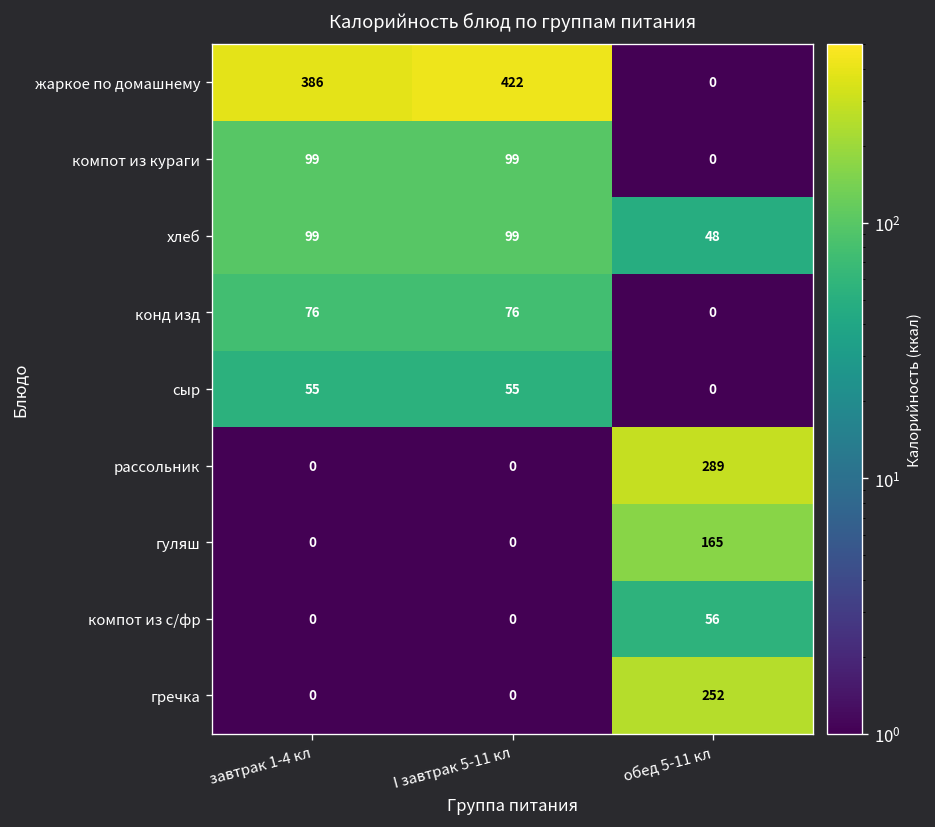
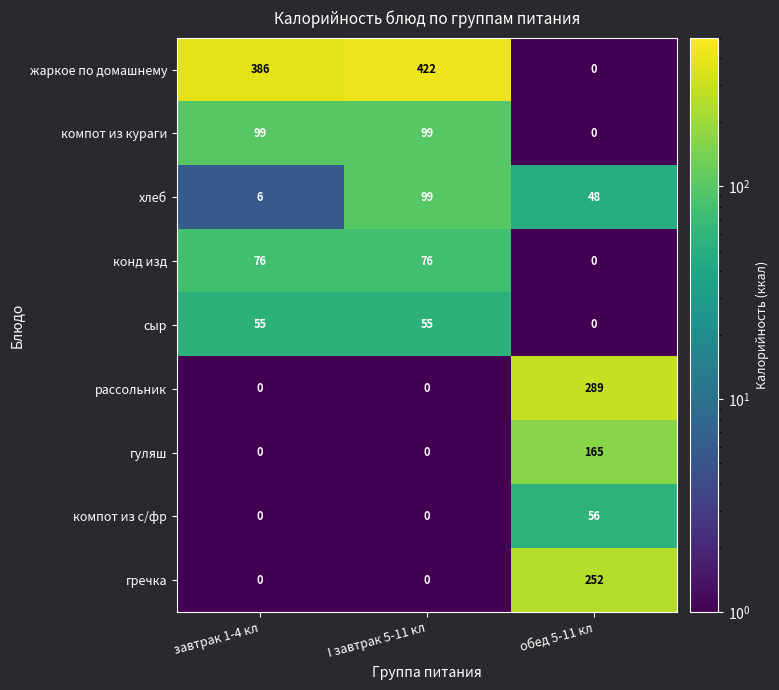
  {
    "жаркое по домашнему": {
      "завтрак 1-4 кл": 386,
      "I завтрак 5-11 кл": 422,
      "обед 5-11 кл": 0
    },
    "компот из кураги": {
      "завтрак 1-4 кл": 99,
      "I завтрак 5-11 кл": 99,
      "обед 5-11 кл": 0
    },
    "хлеб": {
-     "завтрак 1-4 кл": 99,
+     "завтрак 1-4 кл": 6,
      "I завтрак 5-11 кл": 99,
      "обед 5-11 кл": 48
    },
    "конд изд": {
      "завтрак 1-4 кл": 76,
      "I завтрак 5-11 кл": 76,
      "обед 5-11 кл": 0
    },
    "сыр": {
      "завтрак 1-4 кл": 55,
      "I завтрак 5-11 кл": 55,
      "обед 5-11 кл": 0
    },
    "рассольник": {
      "завтрак 1-4 кл": 0,
      "I завтрак 5-11 кл": 0,
      "обед 5-11 кл": 289
    },
    "гуляш": {
      "завтрак 1-4 кл": 0,
      "I завтрак 5-11 кл": 0,
      "обед 5-11 кл": 165
    },
    "компот из с/фр": {
      "завтрак 1-4 кл": 0,
      "I завтрак 5-11 кл": 0,
      "обед 5-11 кл": 56
    },
    "гречка": {
      "завтрак 1-4 кл": 0,
      "I завтрак 5-11 кл": 0,
      "обед 5-11 кл": 252
    }
  }
